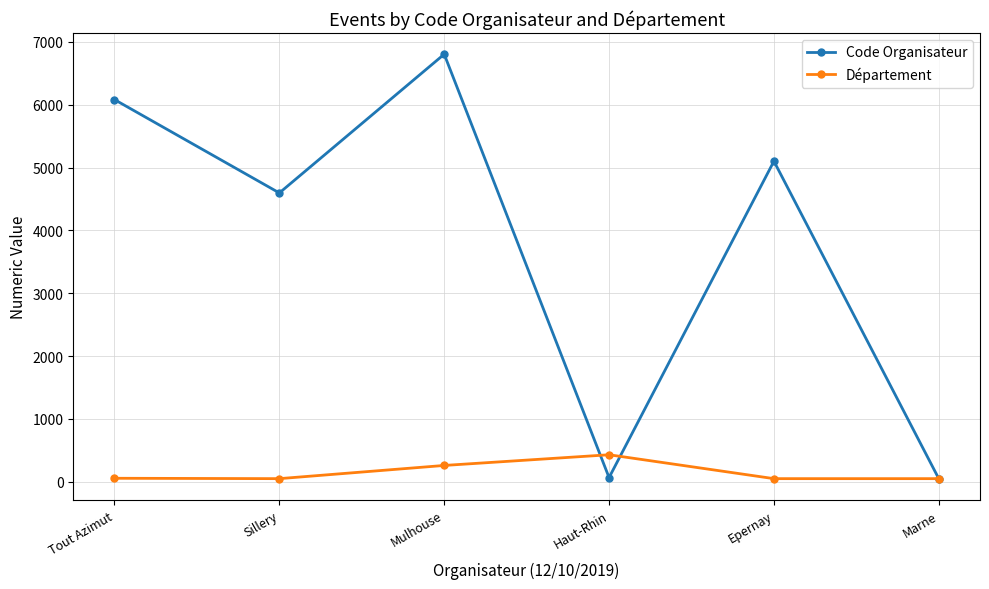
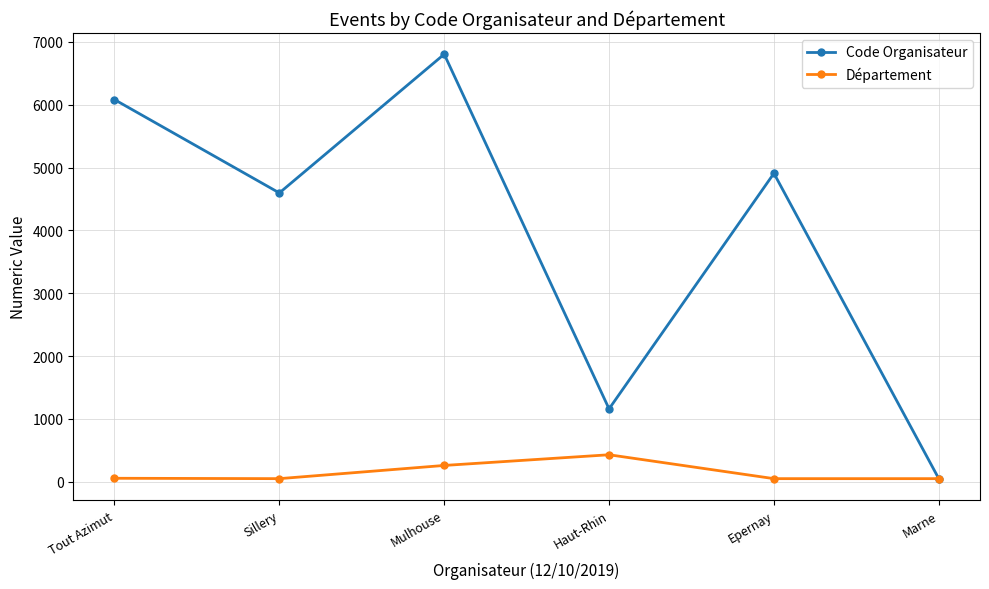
  {
    "Code Organisateur": {
      "Tout Azimut": 6100,
      "Sillery": 4600,
      "Mulhouse": 6800,
-     "Haut-Rhin": 100,
-     "Epernay": 5100
+     "Haut-Rhin": 1200,
+     "Epernay": 4900
    },
    "Département": {
      "Tout Azimut": 100,
      "Sillery": 100,
      "Mulhouse": 300,
      "Haut-Rhin": 400,
      "Epernay": 100
    }
  }
